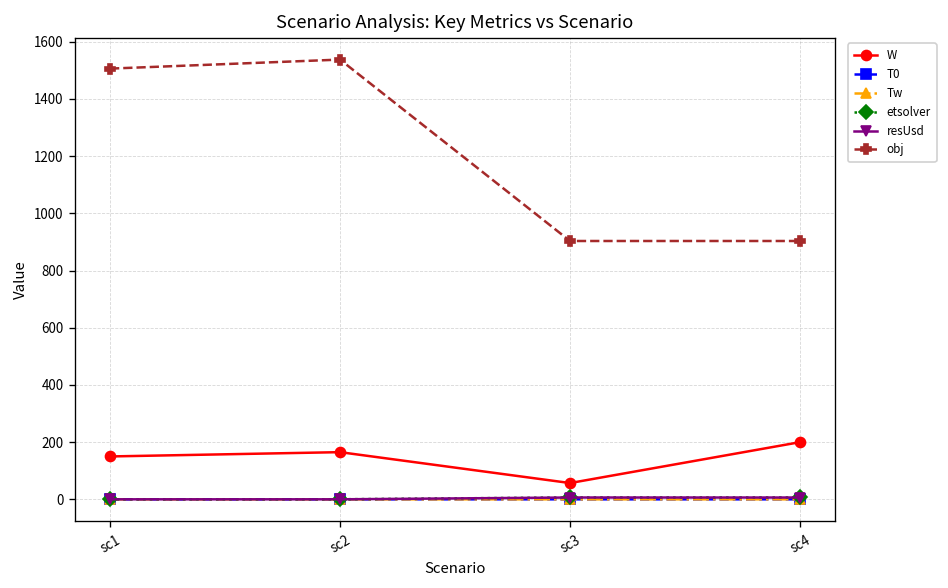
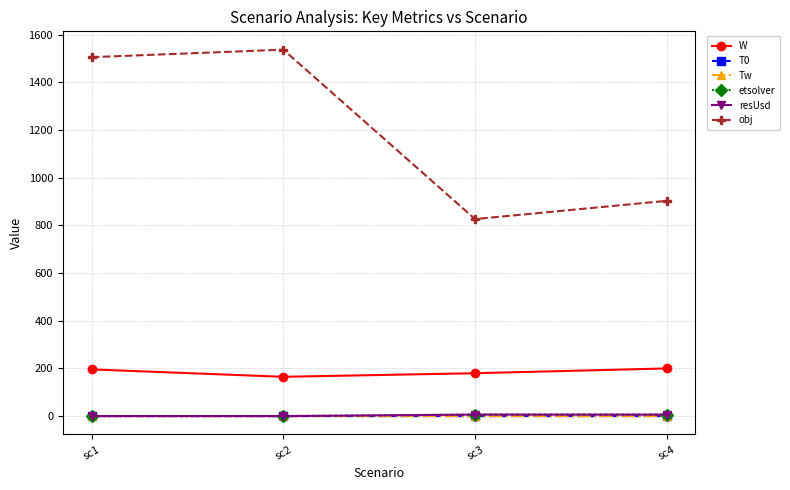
  {
    "W": {
-     "sc1": 150,
+     "sc1": 200,
      "sc2": 170,
-     "sc3": 60,
+     "sc3": 180,
      "sc4": 200
    },
    "obj": {
      "sc1": 1510,
      "sc2": 1540,
-     "sc3": 900,
+     "sc3": 830,
      "sc4": 900
    }
  }
